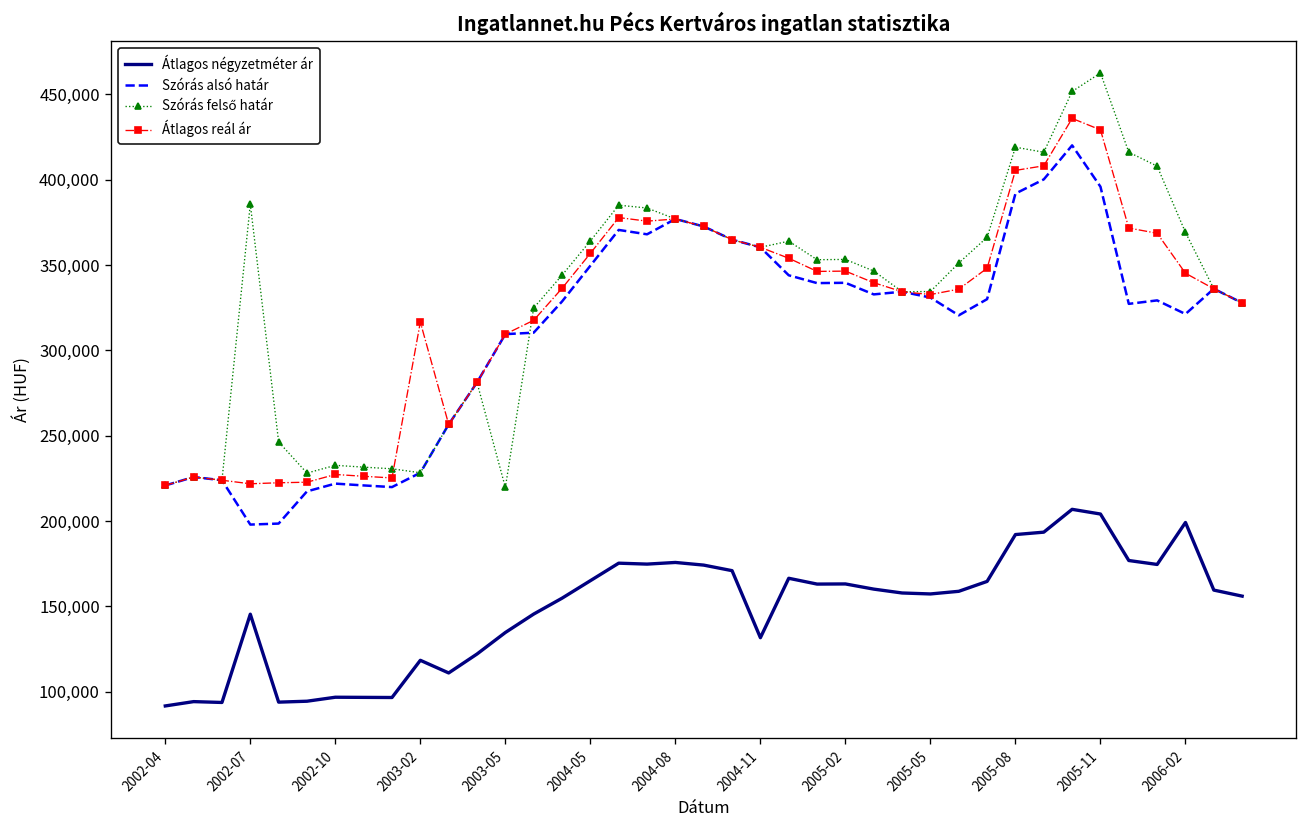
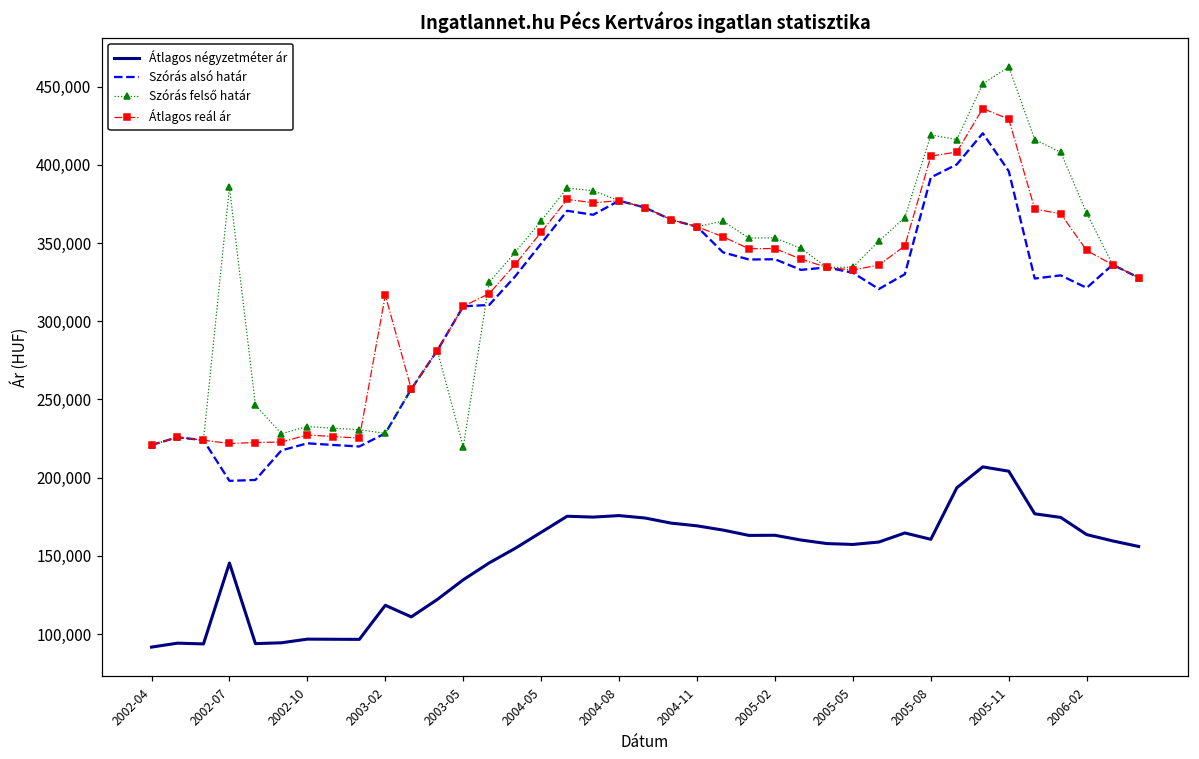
  {
    "Átlagos négyzetméter ár": {
      "2002-04": "92,000",
      "2002-07": "145,000",
      "2002-10": "97,000",
      "2003-02": "118,000",
      "2003-05": "135,000",
      "2004-05": "165,000",
      "2004-08": "176,000",
-     "2004-11": "132,000",
+     "2004-11": "169,000",
      "2005-02": "163,000",
      "2005-05": "157,000",
-     "2005-08": "192,000",
+     "2005-08": "161,000",
      "2005-11": "204,000",
-     "2006-02": "199,000"
+     "2006-02": "164,000"
    },
    "Szórás alsó határ": {
      "2002-07": "198,000",
      "2002-10": "222,000",
      "2004-05": "350,000",
      "2005-02": "340,000",
      "2005-08": "392,000",
      "2005-11": "396,000",
      "2006-02": "321,000"
    },
    "Szórás felső határ": {
      "2002-07": "386,000",
      "2002-10": "233,000",
      "2003-05": "220,000",
      "2004-05": "364,000",
      "2005-02": "353,000",
      "2005-05": "335,000",
      "2005-08": "419,000",
      "2005-11": "463,000",
      "2006-02": "369,000"
    },
    "Átlagos reál ár": {
      "2002-07": "222,000",
      "2002-10": "227,000",
      "2003-02": "317,000",
      "2004-05": "357,000",
      "2005-02": "346,000",
      "2005-08": "406,000",
      "2005-11": "429,000",
      "2006-02": "345,000"
    }
  }
